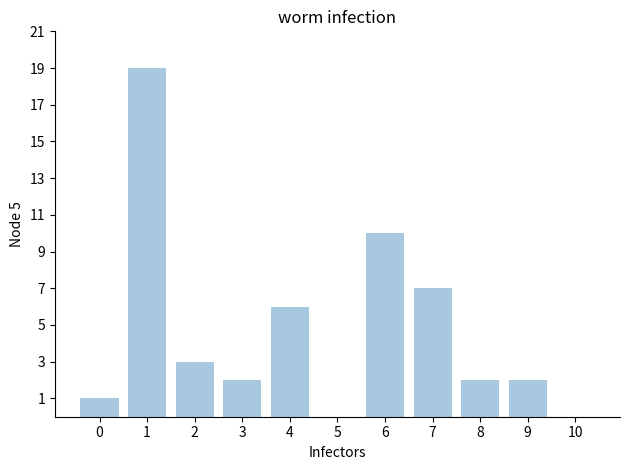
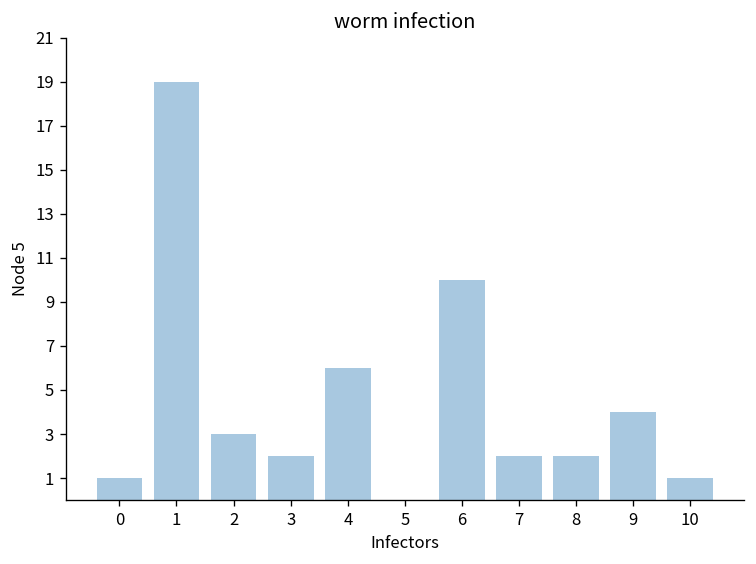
  {
    "0": 1,
    "1": 19,
    "2": 3,
    "3": 2,
    "4": 6,
    "5": 0,
    "6": 10,
-   "7": 7,
+   "7": 2,
    "8": 2,
-   "9": 2,
-   "10": 0
+   "9": 4,
+   "10": 1
  }
